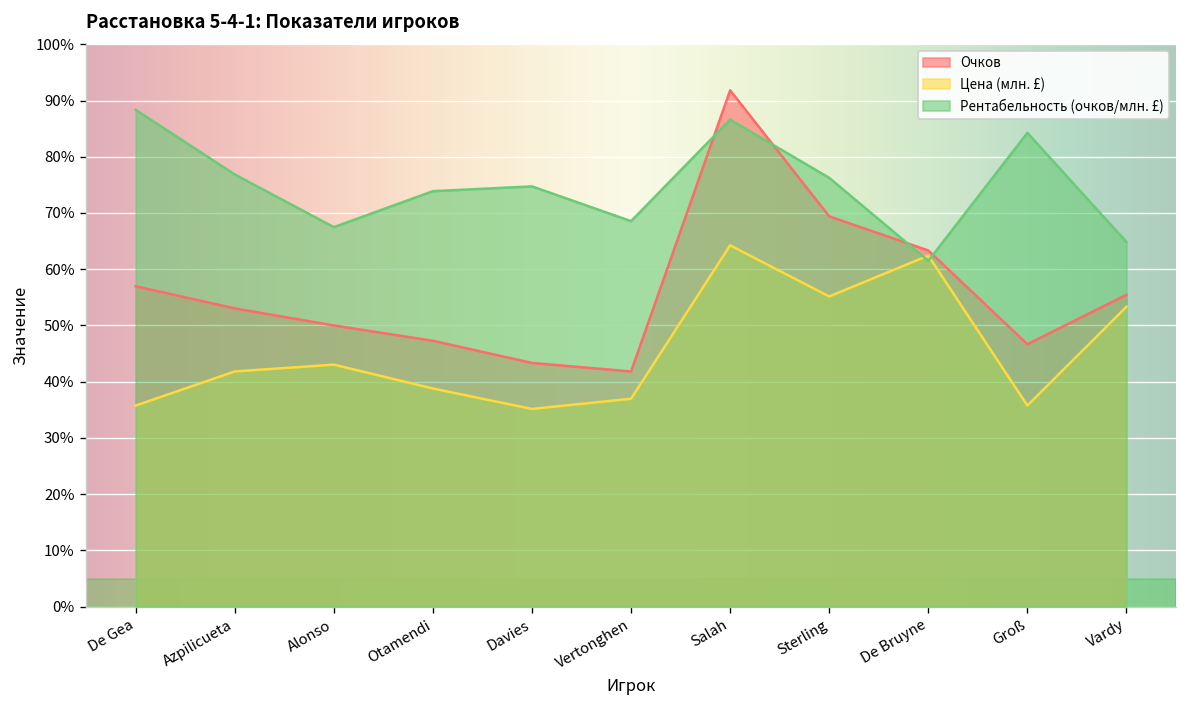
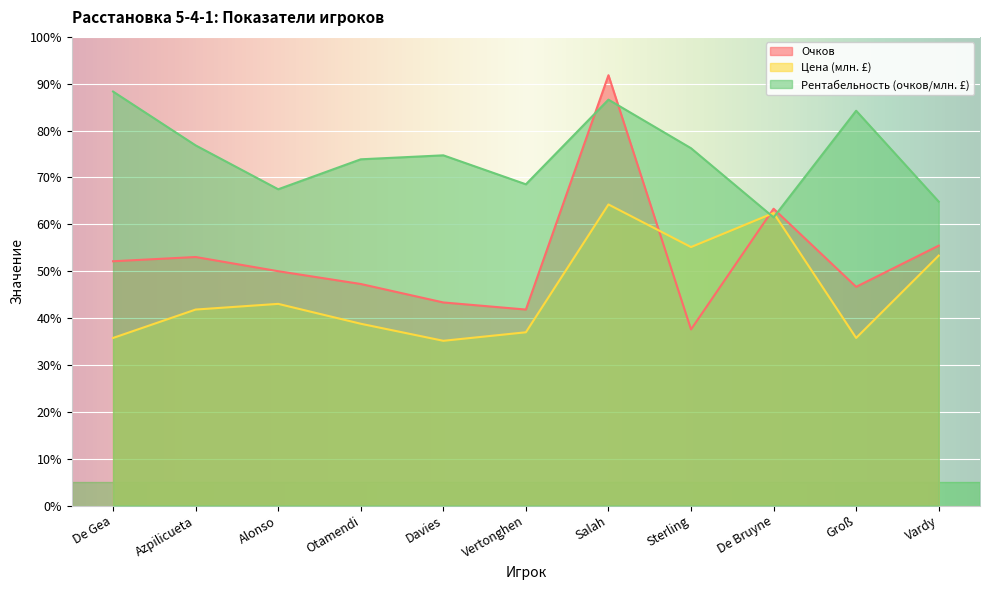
  {
    "Очков": {
-     "De Gea": "57%",
+     "De Gea": "52%",
      "Azpilicueta": "53%",
      "Alonso": "50%",
      "Otamendi": "47%",
      "Davies": "43%",
      "Vertonghen": "42%",
      "Salah": "92%",
-     "Sterling": "69%",
+     "Sterling": "38%",
      "De Bruyne": "63%",
      "Groß": "47%",
      "Vardy": "55%"
    },
    "Цена (млн. £)": {
      "De Gea": "36%",
      "Azpilicueta": "42%",
      "Alonso": "43%",
      "Otamendi": "39%",
      "Davies": "35%",
      "Vertonghen": "37%",
      "Salah": "64%",
      "Sterling": "55%",
      "De Bruyne": "62%",
      "Groß": "36%",
      "Vardy": "53%"
    },
    "Рентабельность (очков/млн. £)": {
      "De Gea": "88%",
      "Azpilicueta": "77%",
      "Alonso": "67%",
      "Otamendi": "74%",
      "Davies": "75%",
      "Vertonghen": "69%",
      "Salah": "87%",
      "Sterling": "76%",
      "De Bruyne": "61%",
      "Groß": "84%",
      "Vardy": "65%"
    }
  }
